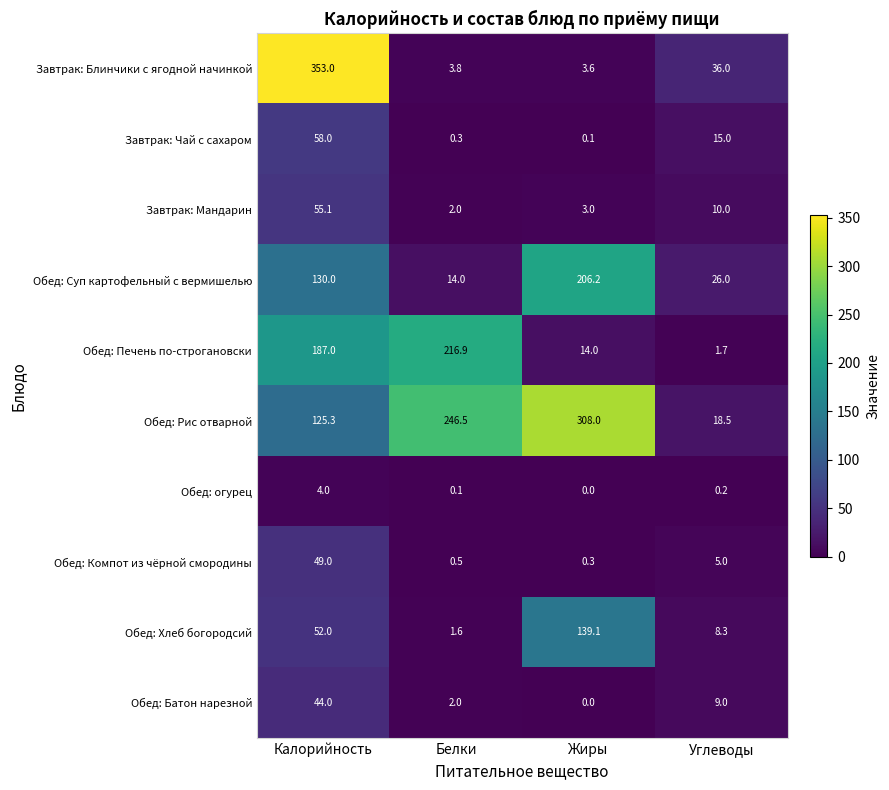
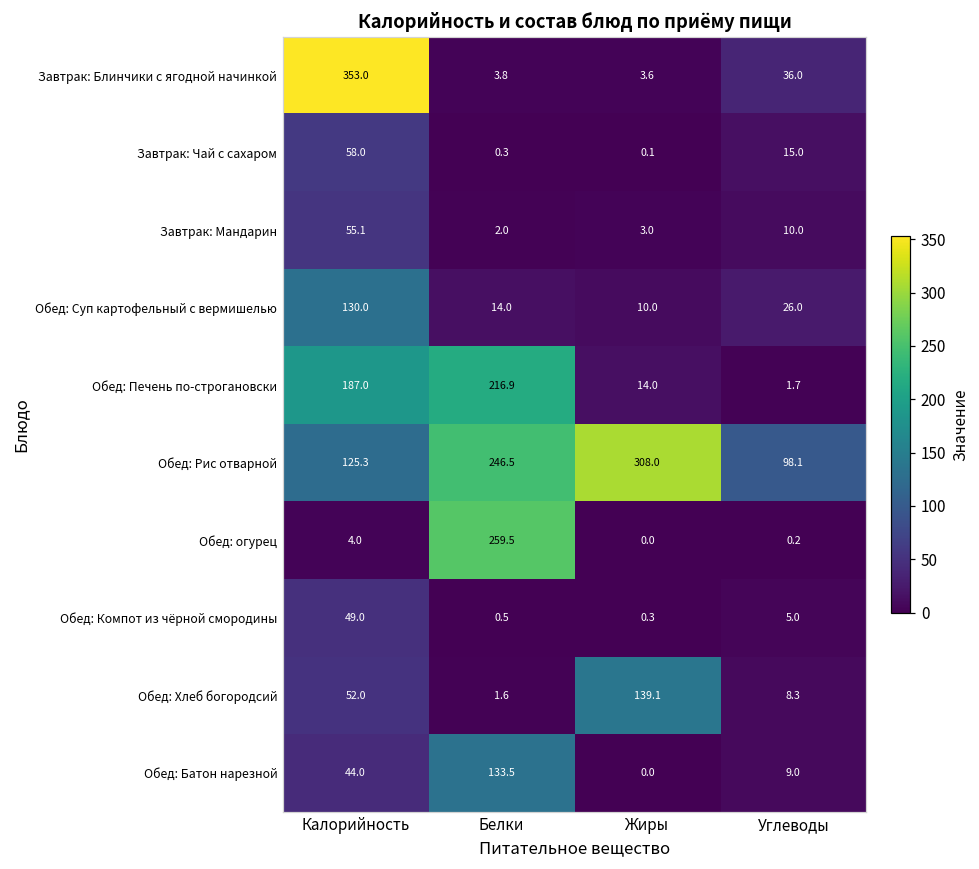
  {
    "Завтрак: Блинчики с ягодной начинкой": {
      "Калорийность": 353.0,
      "Белки": 3.8,
      "Жиры": 3.6,
      "Углеводы": 36.0
    },
    "Завтрак: Чай с сахаром": {
      "Калорийность": 58.0,
      "Белки": 0.3,
      "Жиры": 0.1,
      "Углеводы": 15.0
    },
    "Завтрак: Мандарин": {
      "Калорийность": 55.1,
      "Белки": 2.0,
      "Жиры": 3.0,
      "Углеводы": 10.0
    },
    "Обед: Суп картофельный с вермишелью": {
      "Калорийность": 130.0,
      "Белки": 14.0,
-     "Жиры": 206.2,
+     "Жиры": 10.0,
      "Углеводы": 26.0
    },
    "Обед: Печень по-строгановски": {
      "Калорийность": 187.0,
      "Белки": 216.9,
      "Жиры": 14.0,
      "Углеводы": 1.7
    },
    "Обед: Рис отварной": {
      "Калорийность": 125.3,
      "Белки": 246.5,
      "Жиры": 308.0,
-     "Углеводы": 18.5
+     "Углеводы": 98.1
    },
    "Обед: огурец": {
      "Калорийность": 4.0,
-     "Белки": 0.1,
+     "Белки": 259.5,
      "Жиры": 0.0,
      "Углеводы": 0.2
    },
    "Обед: Компот из чёрной смородины": {
      "Калорийность": 49.0,
      "Белки": 0.5,
      "Жиры": 0.3,
      "Углеводы": 5.0
    },
    "Обед: Хлеб богородсий": {
      "Калорийность": 52.0,
      "Белки": 1.6,
      "Жиры": 139.1,
      "Углеводы": 8.3
    },
    "Обед: Батон нарезной": {
      "Калорийность": 44.0,
-     "Белки": 2.0,
+     "Белки": 133.5,
      "Жиры": 0.0,
      "Углеводы": 9.0
    }
  }
